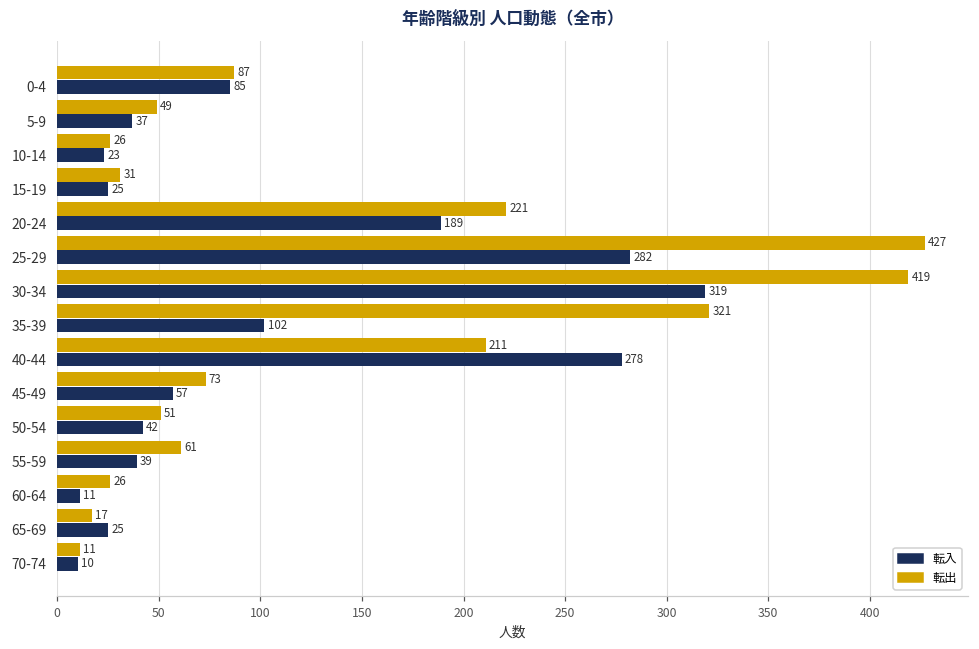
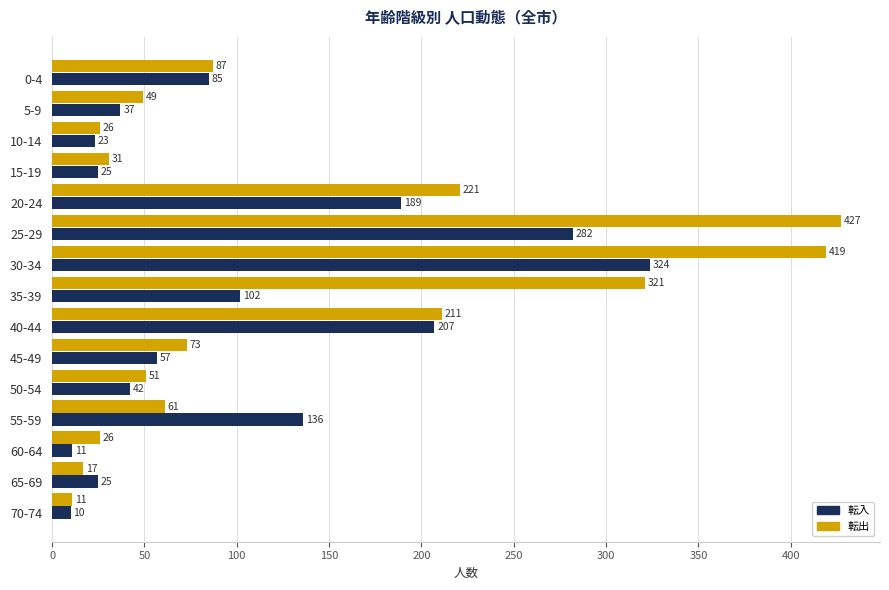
  {
    "転入": {
      "0-4": 85,
      "5-9": 37,
      "10-14": 23,
      "15-19": 25,
      "20-24": 189,
      "25-29": 282,
-     "30-34": 319,
+     "30-34": 324,
      "35-39": 102,
-     "40-44": 278,
+     "40-44": 207,
      "45-49": 57,
      "50-54": 42,
-     "55-59": 39,
+     "55-59": 136,
      "60-64": 11,
      "65-69": 25,
      "70-74": 10
    },
    "転出": {
      "0-4": 87,
      "5-9": 49,
      "10-14": 26,
      "15-19": 31,
      "20-24": 221,
      "25-29": 427,
      "30-34": 419,
      "35-39": 321,
      "40-44": 211,
      "45-49": 73,
      "50-54": 51,
      "55-59": 61,
      "60-64": 26,
      "65-69": 17,
      "70-74": 11
    }
  }
